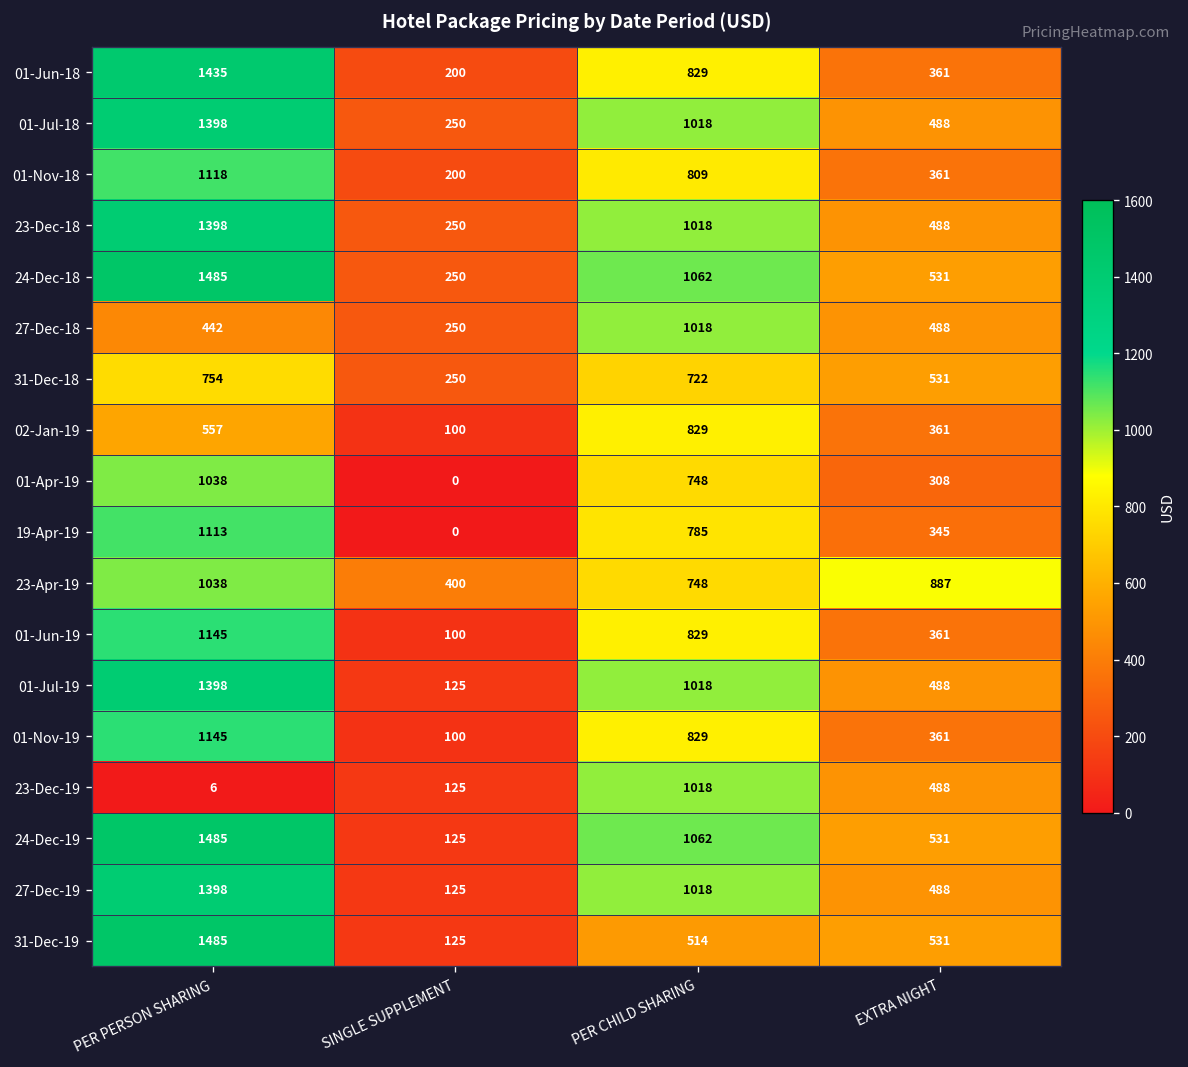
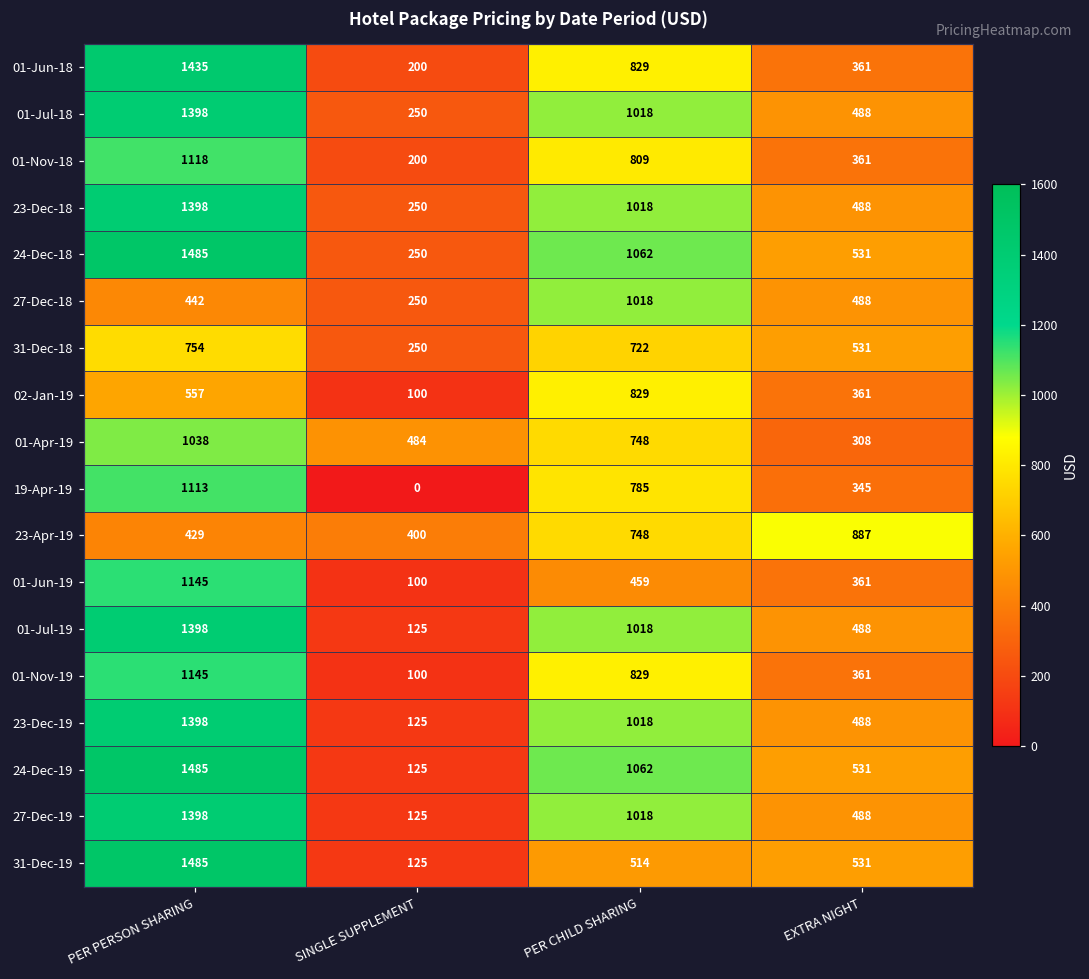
  {
    "01-Jun-18": {
      "PER PERSON SHARING": 1435,
      "SINGLE SUPPLEMENT": 200,
      "PER CHILD SHARING": 829,
      "EXTRA NIGHT": 361
    },
    "01-Jul-18": {
      "PER PERSON SHARING": 1398,
      "SINGLE SUPPLEMENT": 250,
      "PER CHILD SHARING": 1018,
      "EXTRA NIGHT": 488
    },
    "01-Nov-18": {
      "PER PERSON SHARING": 1118,
      "SINGLE SUPPLEMENT": 200,
      "PER CHILD SHARING": 809,
      "EXTRA NIGHT": 361
    },
    "23-Dec-18": {
      "PER PERSON SHARING": 1398,
      "SINGLE SUPPLEMENT": 250,
      "PER CHILD SHARING": 1018,
      "EXTRA NIGHT": 488
    },
    "24-Dec-18": {
      "PER PERSON SHARING": 1485,
      "SINGLE SUPPLEMENT": 250,
      "PER CHILD SHARING": 1062,
      "EXTRA NIGHT": 531
    },
    "27-Dec-18": {
      "PER PERSON SHARING": 442,
      "SINGLE SUPPLEMENT": 250,
      "PER CHILD SHARING": 1018,
      "EXTRA NIGHT": 488
    },
    "31-Dec-18": {
      "PER PERSON SHARING": 754,
      "SINGLE SUPPLEMENT": 250,
      "PER CHILD SHARING": 722,
      "EXTRA NIGHT": 531
    },
    "02-Jan-19": {
      "PER PERSON SHARING": 557,
      "SINGLE SUPPLEMENT": 100,
      "PER CHILD SHARING": 829,
      "EXTRA NIGHT": 361
    },
    "01-Apr-19": {
      "PER PERSON SHARING": 1038,
-     "SINGLE SUPPLEMENT": 0,
+     "SINGLE SUPPLEMENT": 484,
      "PER CHILD SHARING": 748,
      "EXTRA NIGHT": 308
    },
    "19-Apr-19": {
      "PER PERSON SHARING": 1113,
      "SINGLE SUPPLEMENT": 0,
      "PER CHILD SHARING": 785,
      "EXTRA NIGHT": 345
    },
    "23-Apr-19": {
-     "PER PERSON SHARING": 1038,
+     "PER PERSON SHARING": 429,
      "SINGLE SUPPLEMENT": 400,
      "PER CHILD SHARING": 748,
      "EXTRA NIGHT": 887
    },
    "01-Jun-19": {
      "PER PERSON SHARING": 1145,
      "SINGLE SUPPLEMENT": 100,
-     "PER CHILD SHARING": 829,
+     "PER CHILD SHARING": 459,
      "EXTRA NIGHT": 361
    },
    "01-Jul-19": {
      "PER PERSON SHARING": 1398,
      "SINGLE SUPPLEMENT": 125,
      "PER CHILD SHARING": 1018,
      "EXTRA NIGHT": 488
    },
    "01-Nov-19": {
      "PER PERSON SHARING": 1145,
      "SINGLE SUPPLEMENT": 100,
      "PER CHILD SHARING": 829,
      "EXTRA NIGHT": 361
    },
    "23-Dec-19": {
-     "PER PERSON SHARING": 6,
+     "PER PERSON SHARING": 1398,
      "SINGLE SUPPLEMENT": 125,
      "PER CHILD SHARING": 1018,
      "EXTRA NIGHT": 488
    },
    "24-Dec-19": {
      "PER PERSON SHARING": 1485,
      "SINGLE SUPPLEMENT": 125,
      "PER CHILD SHARING": 1062,
      "EXTRA NIGHT": 531
    },
    "27-Dec-19": {
      "PER PERSON SHARING": 1398,
      "SINGLE SUPPLEMENT": 125,
      "PER CHILD SHARING": 1018,
      "EXTRA NIGHT": 488
    },
    "31-Dec-19": {
      "PER PERSON SHARING": 1485,
      "SINGLE SUPPLEMENT": 125,
      "PER CHILD SHARING": 514,
      "EXTRA NIGHT": 531
    }
  }
